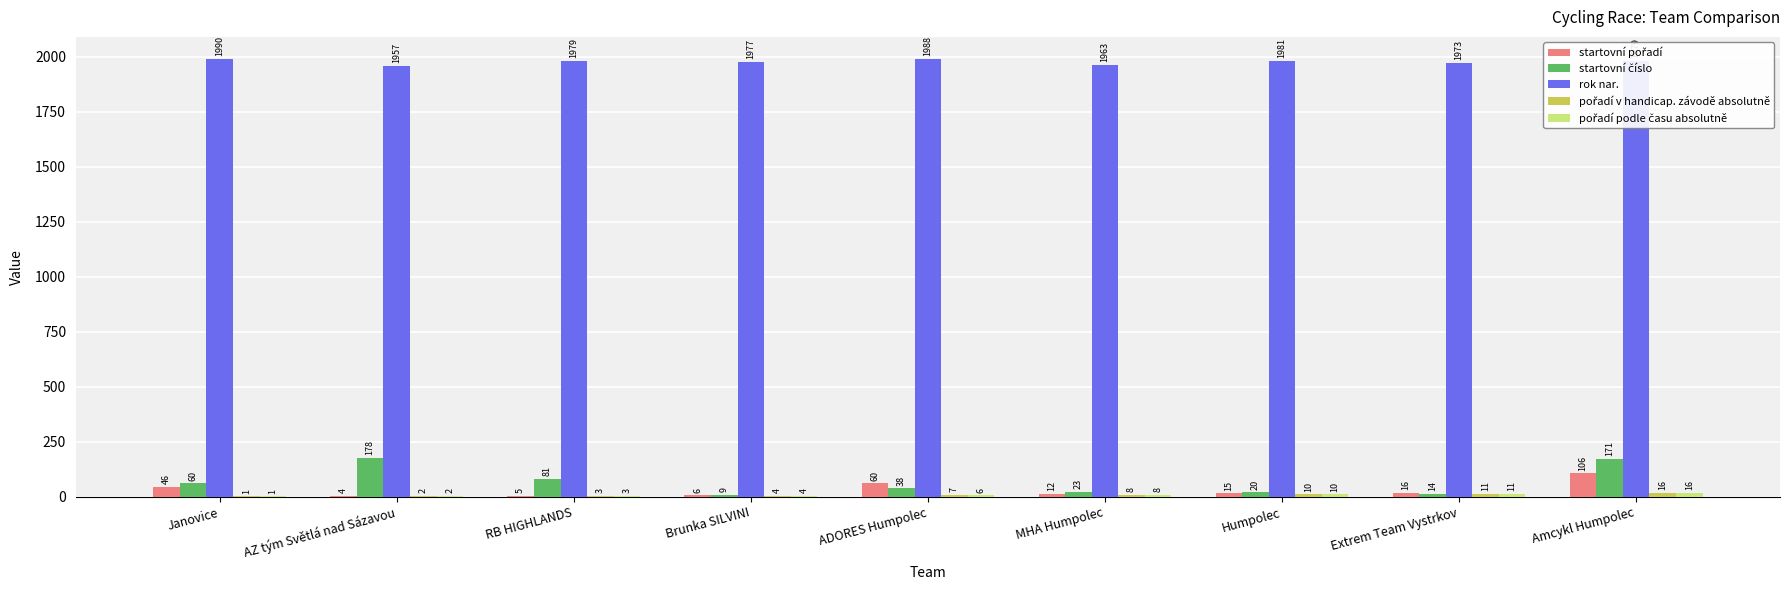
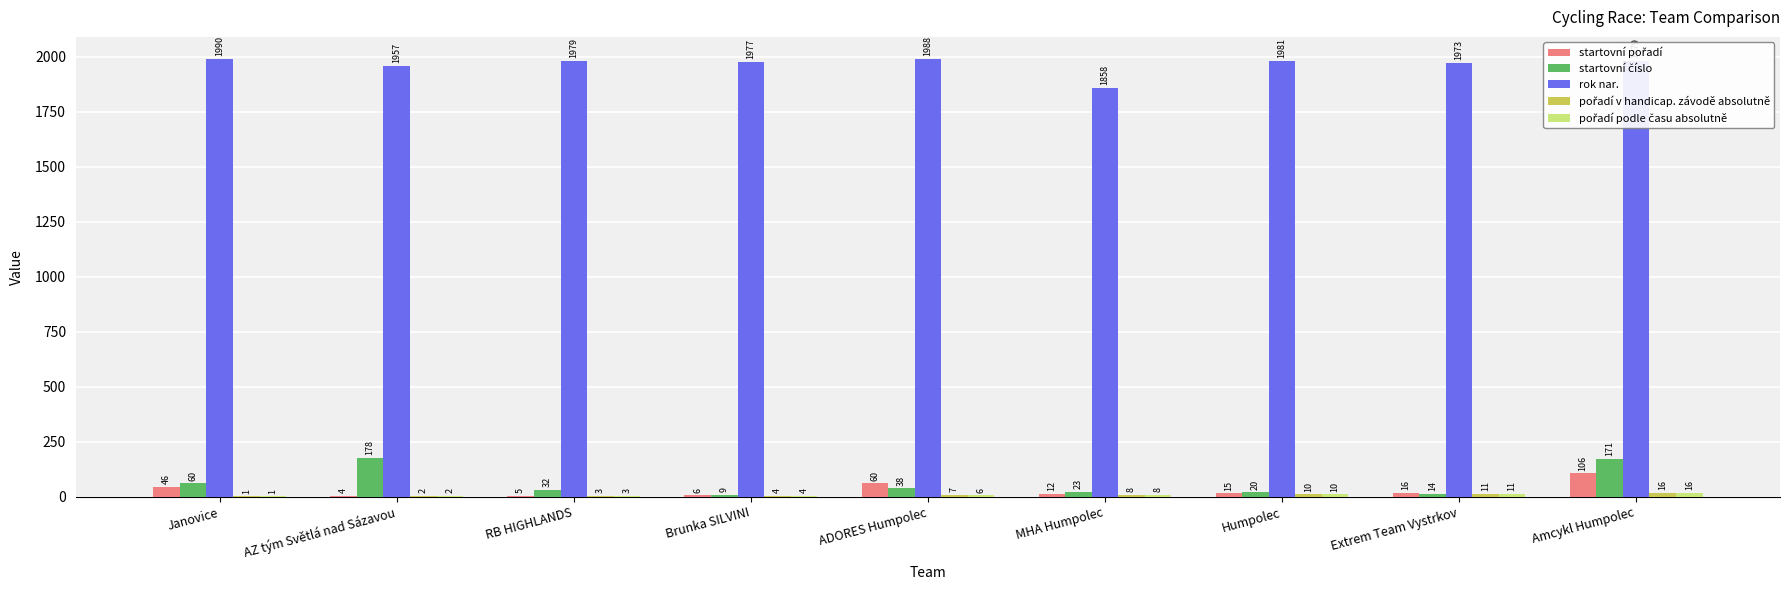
  {
    "startovní pořadí": {
      "Janovice": 46,
      "AZ tým Světlá nad Sázavou": 4,
      "RB HIGHLANDS": 5,
      "Brunka SILVINI": 6,
      "ADORES Humpolec": 60,
      "MHA Humpolec": 12,
      "Humpolec": 15,
      "Extrem Team Vystrkov": 16,
      "Amcykl Humpolec": 106
    },
    "startovní číslo": {
      "Janovice": 60,
      "AZ tým Světlá nad Sázavou": 178,
-     "RB HIGHLANDS": 81,
+     "RB HIGHLANDS": 32,
      "Brunka SILVINI": 9,
      "ADORES Humpolec": 38,
      "MHA Humpolec": 23,
      "Humpolec": 20,
      "Extrem Team Vystrkov": 14,
      "Amcykl Humpolec": 171
    },
    "rok nar.": {
      "Janovice": 1990,
      "AZ tým Světlá nad Sázavou": 1957,
      "RB HIGHLANDS": 1979,
      "Brunka SILVINI": 1977,
      "ADORES Humpolec": 1988,
-     "MHA Humpolec": 1963,
+     "MHA Humpolec": 1858,
      "Humpolec": 1981,
      "Extrem Team Vystrkov": 1973
    }
  }
